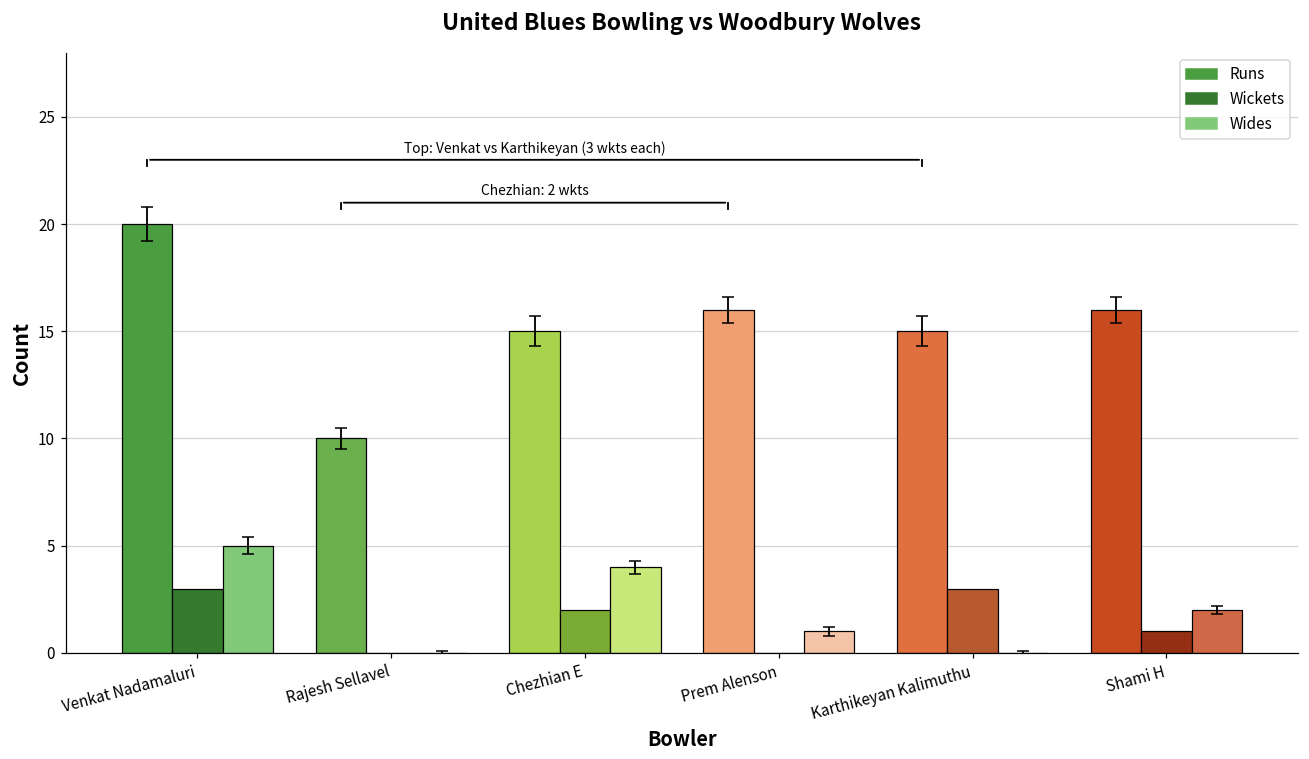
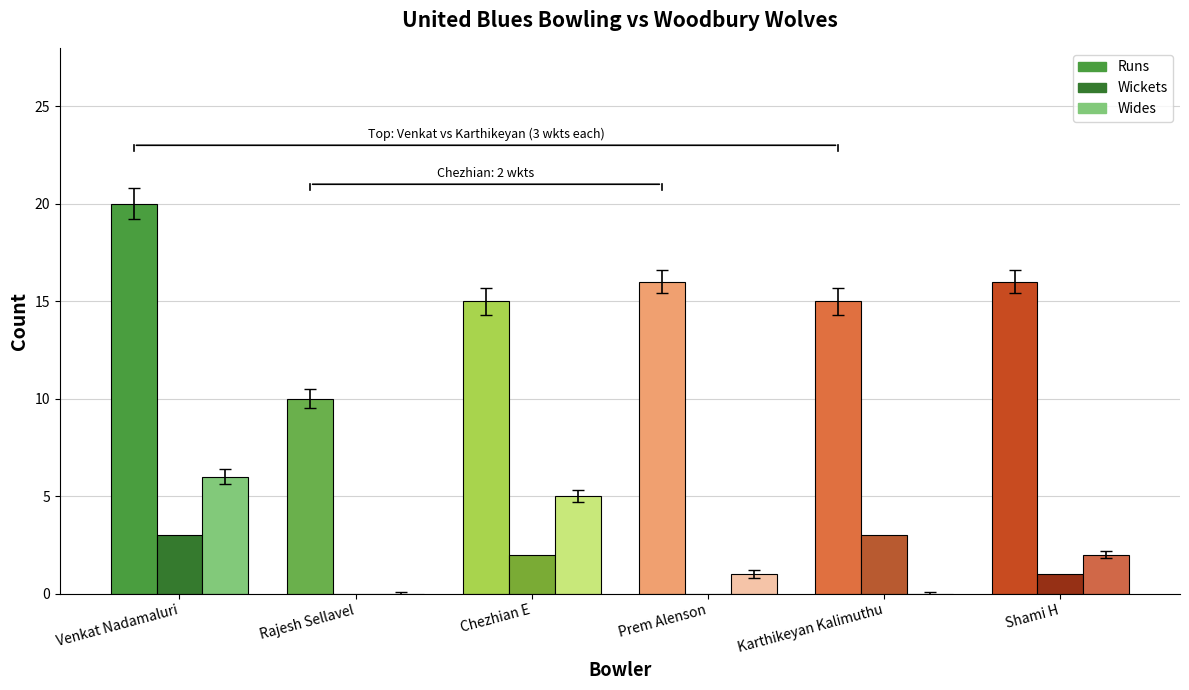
  {
    "Wides": {
-     "Venkat Nadamaluri": 5,
+     "Venkat Nadamaluri": 6,
      "Rajesh Sellavel": 0,
-     "Chezhian E": 4,
+     "Chezhian E": 5,
      "Prem Alenson": 1,
      "Karthikeyan Kalimuthu": 0,
      "Shami H": 2
    }
  }
